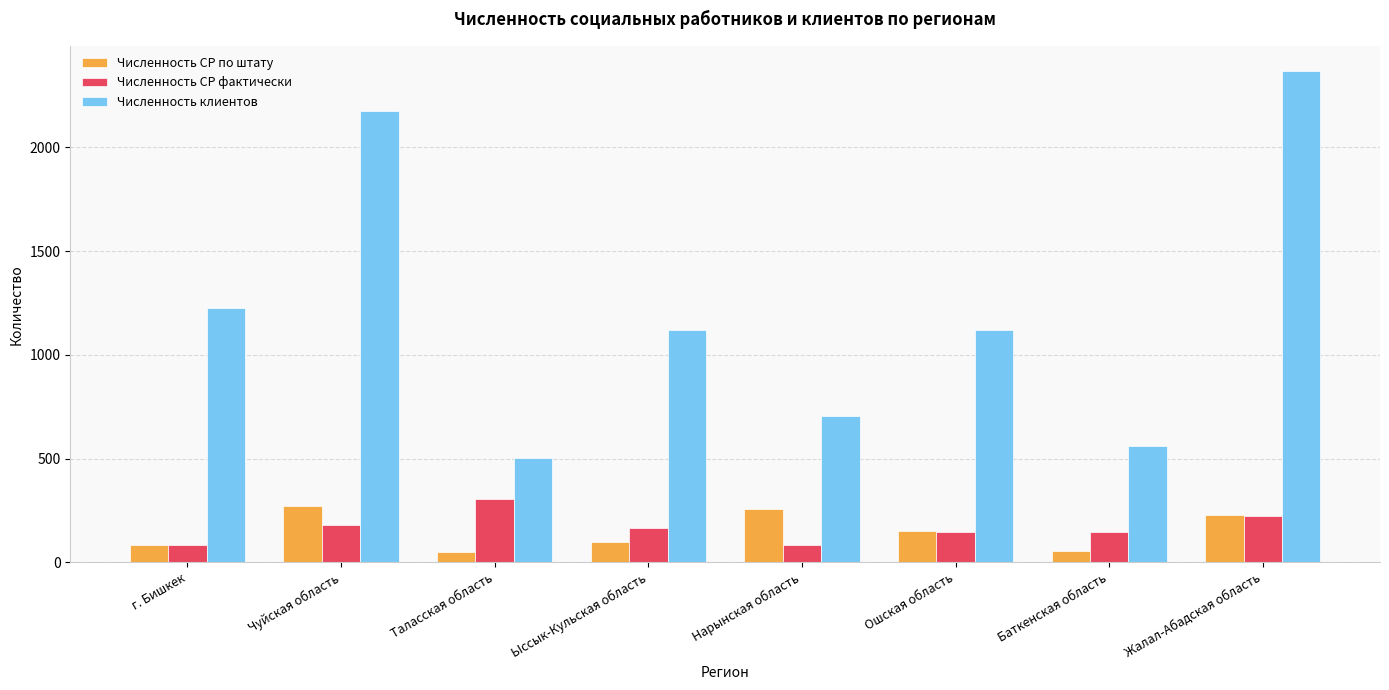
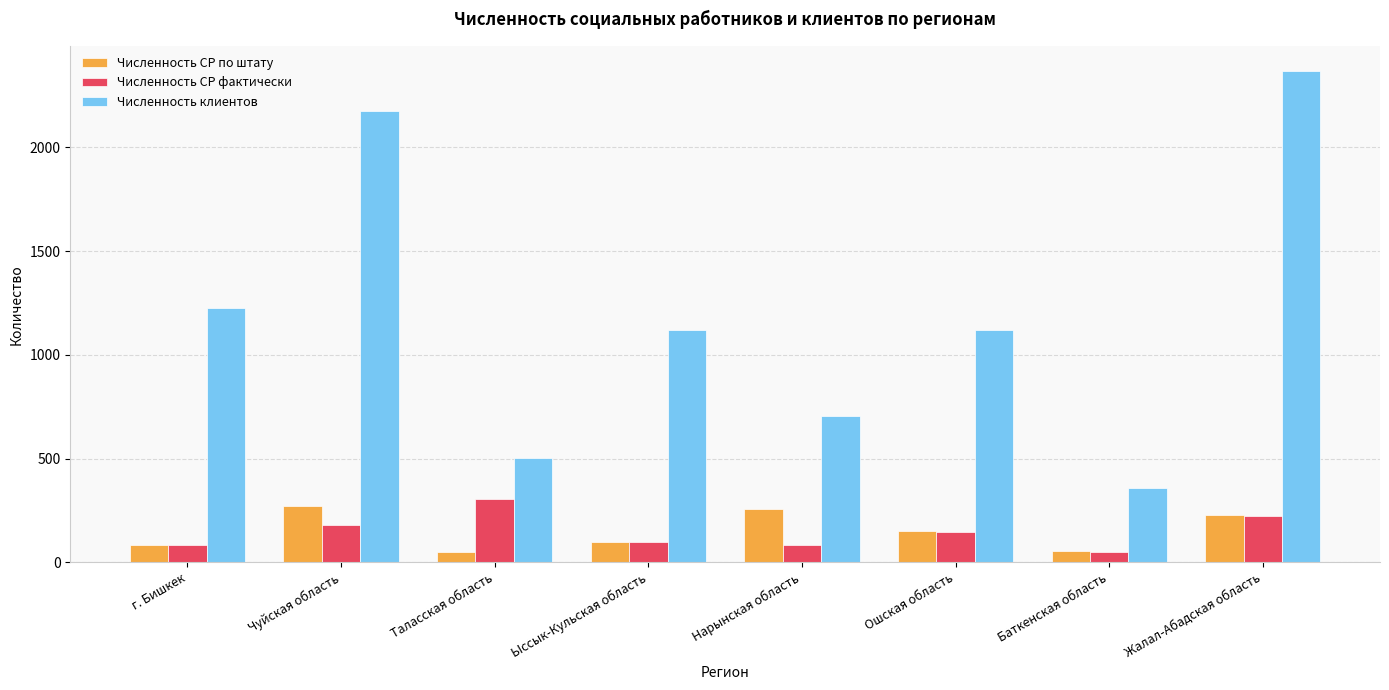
  {
    "Численность СР по штату": {
      "г. Бишкек": 80,
      "Чуйская область": 270,
      "Таласская область": 50,
      "Ыссык-Кульская область": 100,
      "Нарынская область": 260,
      "Ошская область": 150,
      "Баткенская область": 50,
      "Жалал-Абадская область": 230
    },
    "Численность СР фактически": {
      "г. Бишкек": 80,
      "Чуйская область": 180,
      "Таласская область": 300,
-     "Ыссык-Кульская область": 170,
+     "Ыссык-Кульская область": 100,
      "Нарынская область": 80,
      "Ошская область": 150,
-     "Баткенская область": 150,
+     "Баткенская область": 50,
      "Жалал-Абадская область": 220
    },
    "Численность клиентов": {
      "г. Бишкек": 1230,
      "Чуйская область": 2170,
      "Таласская область": 510,
      "Ыссык-Кульская область": 1120,
      "Нарынская область": 710,
      "Ошская область": 1120,
-     "Баткенская область": 560,
+     "Баткенская область": 360,
      "Жалал-Абадская область": 2370
    }
  }
